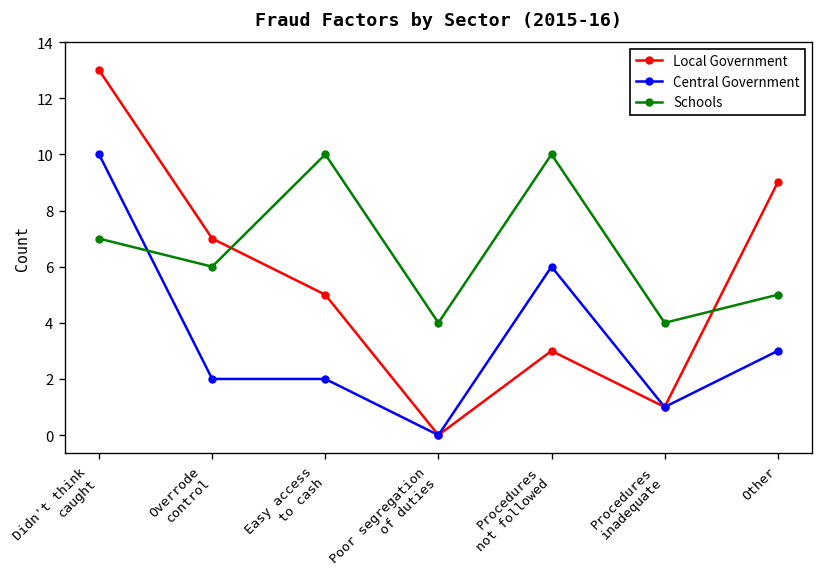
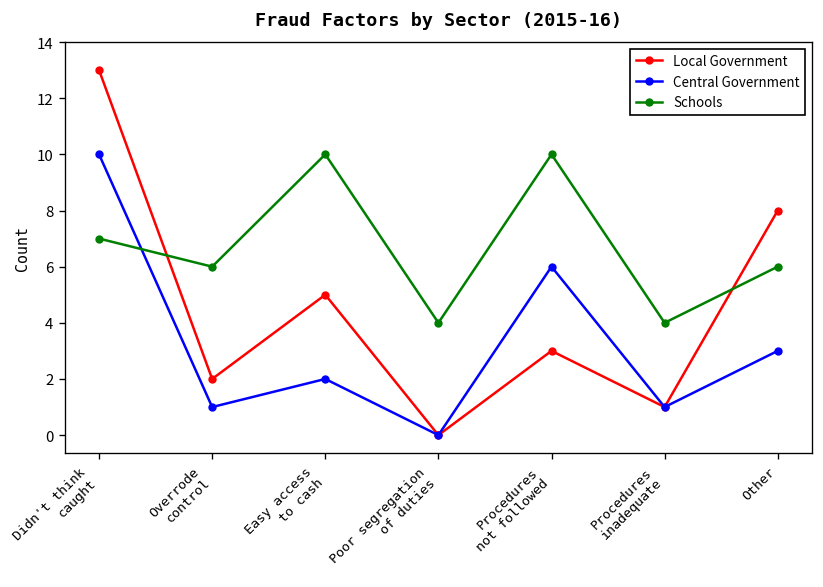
  {
    "Local Government": {
      "Didn't think caught": 13,
-     "Overrode control": 7,
+     "Overrode control": 2,
      "Easy access to cash": 5,
      "Procedures not followed": 3,
-     "Other": 9
+     "Other": 8
    },
    "Central Government": {
      "Didn't think caught": 10,
-     "Overrode control": 2,
+     "Overrode control": 1,
      "Easy access to cash": 2,
      "Procedures not followed": 6,
      "Other": 3
    },
    "Schools": {
      "Didn't think caught": 7,
      "Overrode control": 6,
      "Easy access to cash": 10,
      "Poor segregation of duties": 4,
      "Procedures not followed": 10,
      "Procedures inadequate": 4,
-     "Other": 5
+     "Other": 6
    }
  }
